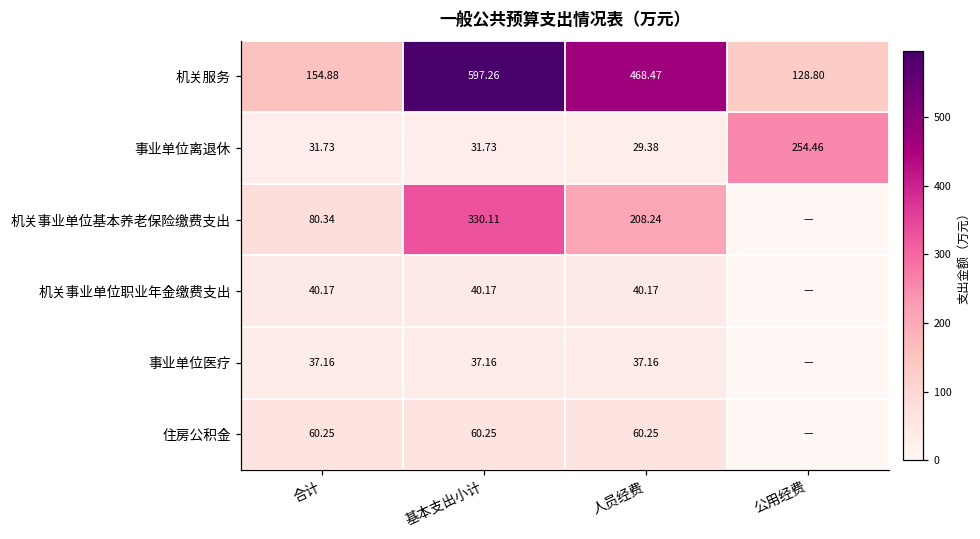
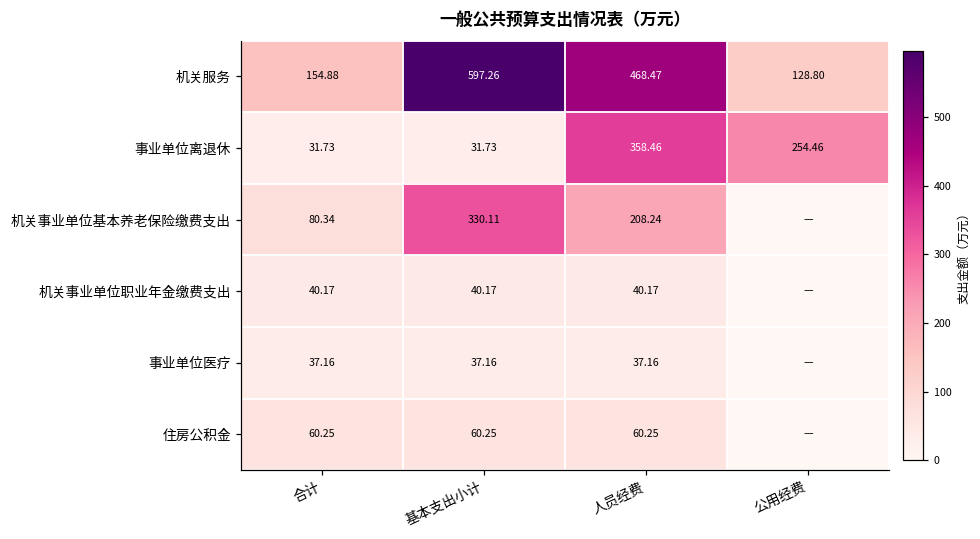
  {
    "机关服务": {
      "合计": 154.88,
      "基本支出小计": 597.26,
      "人员经费": 468.47,
      "公用经费": 128.80
    },
    "事业单位离退休": {
      "合计": 31.73,
      "基本支出小计": 31.73,
-     "人员经费": 29.38,
+     "人员经费": 358.46,
      "公用经费": 254.46
    },
    "机关事业单位基本养老保险缴费支出": {
      "合计": 80.34,
      "基本支出小计": 330.11,
      "人员经费": 208.24
    },
    "机关事业单位职业年金缴费支出": {
      "合计": 40.17,
      "基本支出小计": 40.17,
      "人员经费": 40.17
    },
    "事业单位医疗": {
      "合计": 37.16,
      "基本支出小计": 37.16,
      "人员经费": 37.16
    },
    "住房公积金": {
      "合计": 60.25,
      "基本支出小计": 60.25,
      "人员经费": 60.25
    }
  }
